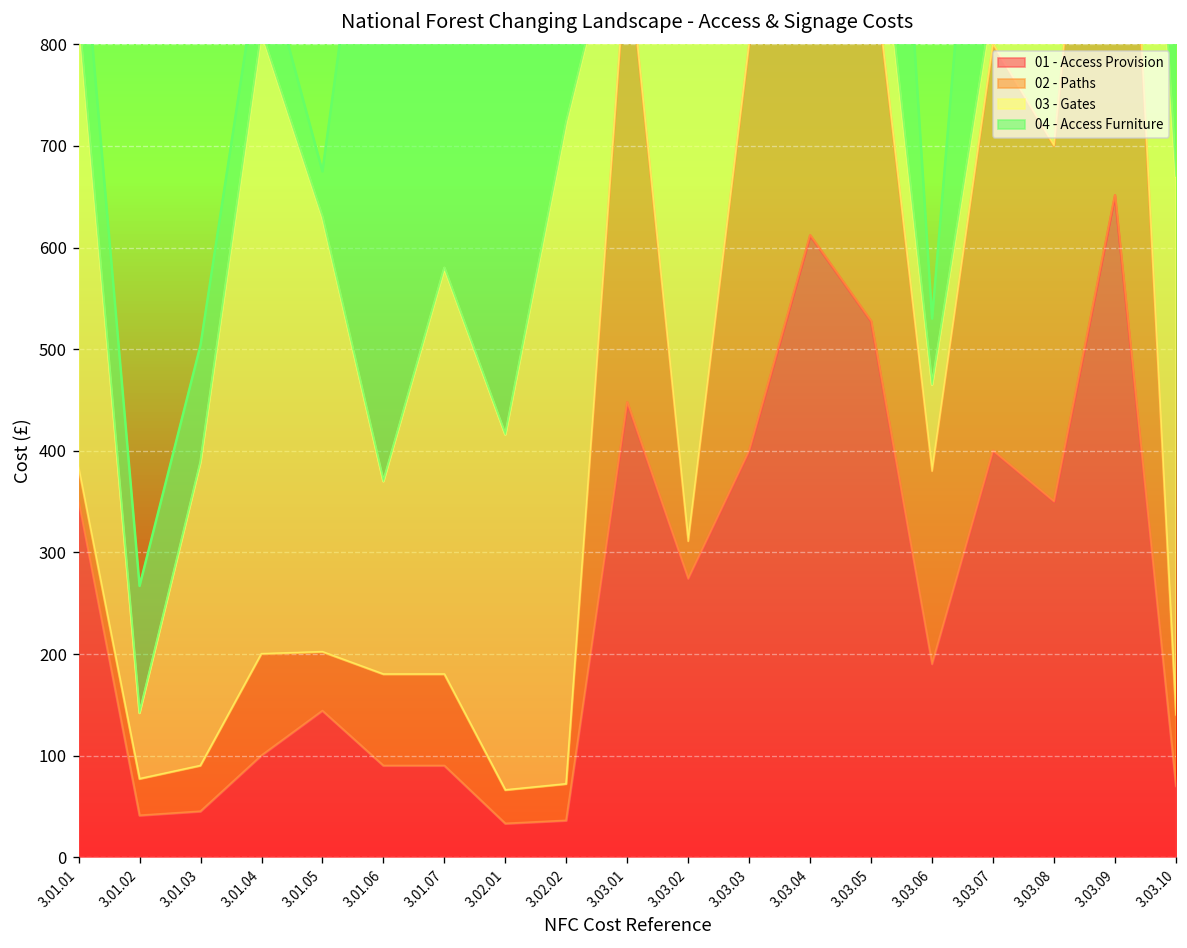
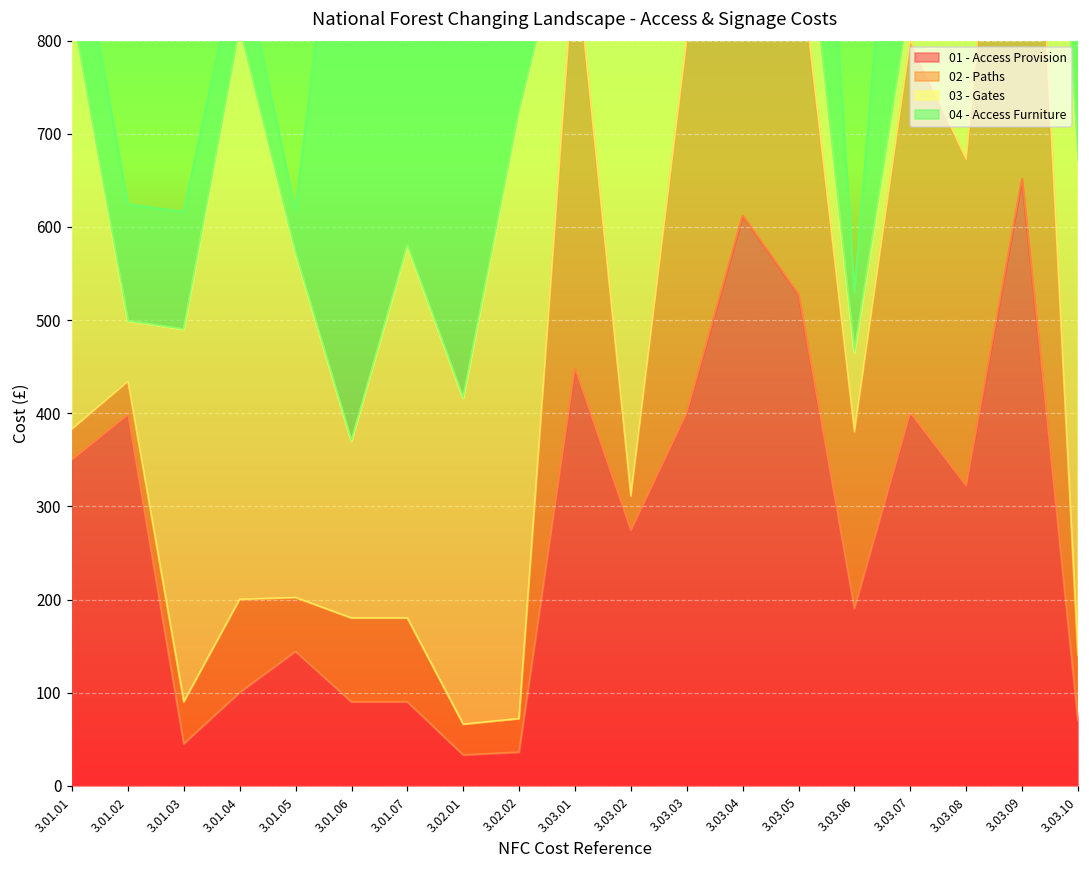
  {
    "01 - Access Provision": {
      "3.01.01": 350,
-     "3.01.02": 40,
+     "3.01.02": 400,
      "3.01.03": 50,
      "3.01.04": 100,
      "3.01.05": 140,
      "3.01.06": 90,
      "3.01.07": 90,
      "3.02.01": 30,
      "3.02.02": 40,
      "3.03.01": 450,
      "3.03.02": 270,
      "3.03.03": 400,
      "3.03.04": 610,
      "3.03.05": 530,
      "3.03.06": 190,
      "3.03.07": 400,
-     "3.03.08": 350,
+     "3.03.08": 320,
      "3.03.09": 650,
      "3.03.10": 70
    },
    "02 - Paths": {
      "3.01.01": 30,
      "3.01.02": 40,
      "3.01.03": 50,
      "3.01.04": 100,
      "3.01.05": 60,
      "3.01.06": 90,
      "3.01.07": 90,
      "3.02.01": 30,
      "3.02.02": 40,
      "3.03.02": 40,
      "3.03.03": 400,
      "3.03.06": 190,
      "3.03.07": 400,
      "3.03.08": 350,
      "3.03.10": 70
    },
    "03 - Gates": {
      "3.01.02": 70,
-     "3.01.03": 300,
-     "3.01.05": 430,
+     "3.01.03": 400,
+     "3.01.05": 370,
      "3.01.06": 190,
      "3.01.07": 400,
      "3.02.01": 350,
      "3.02.02": 650,
      "3.03.06": 90,
      "3.03.10": 530
    },
    "04 - Access Furniture": {
      "3.01.02": 130,
-     "3.01.03": 120,
+     "3.01.03": 130,
      "3.01.05": 50,
      "3.03.06": 70
    }
  }
